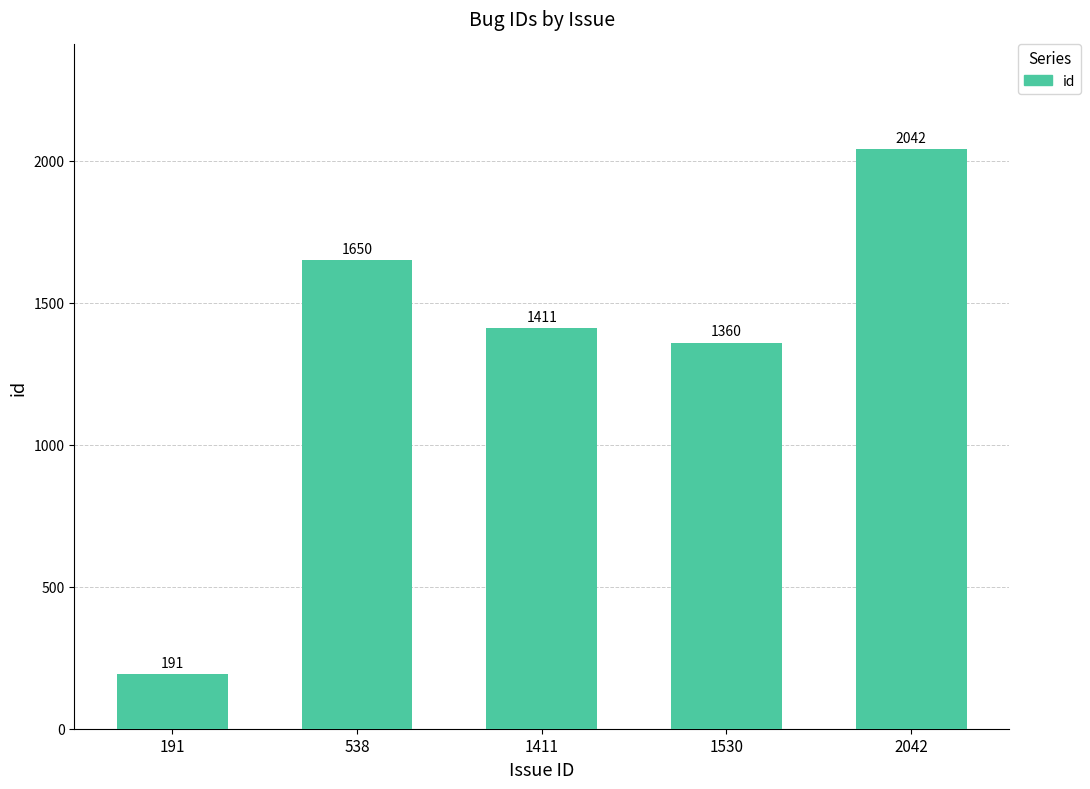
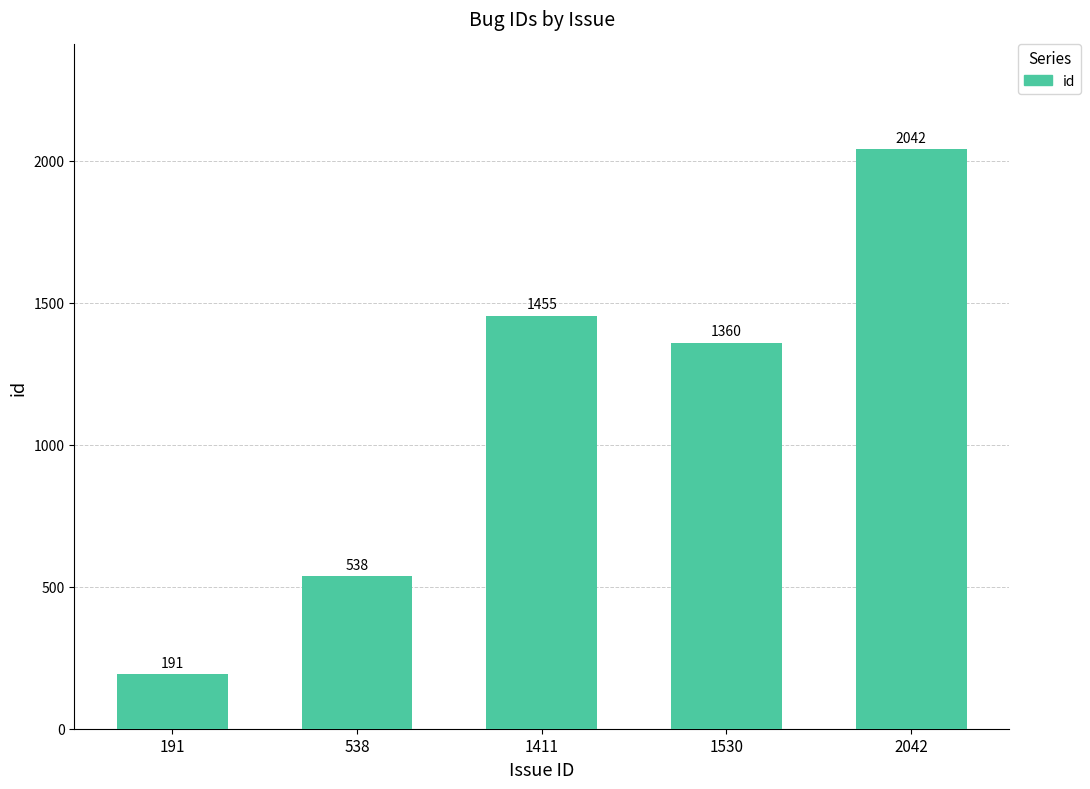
  {
    "191": 191,
-   "538": 1650,
-   "1411": 1411,
+   "538": 538,
+   "1411": 1455,
    "1530": 1360,
    "2042": 2042
  }
